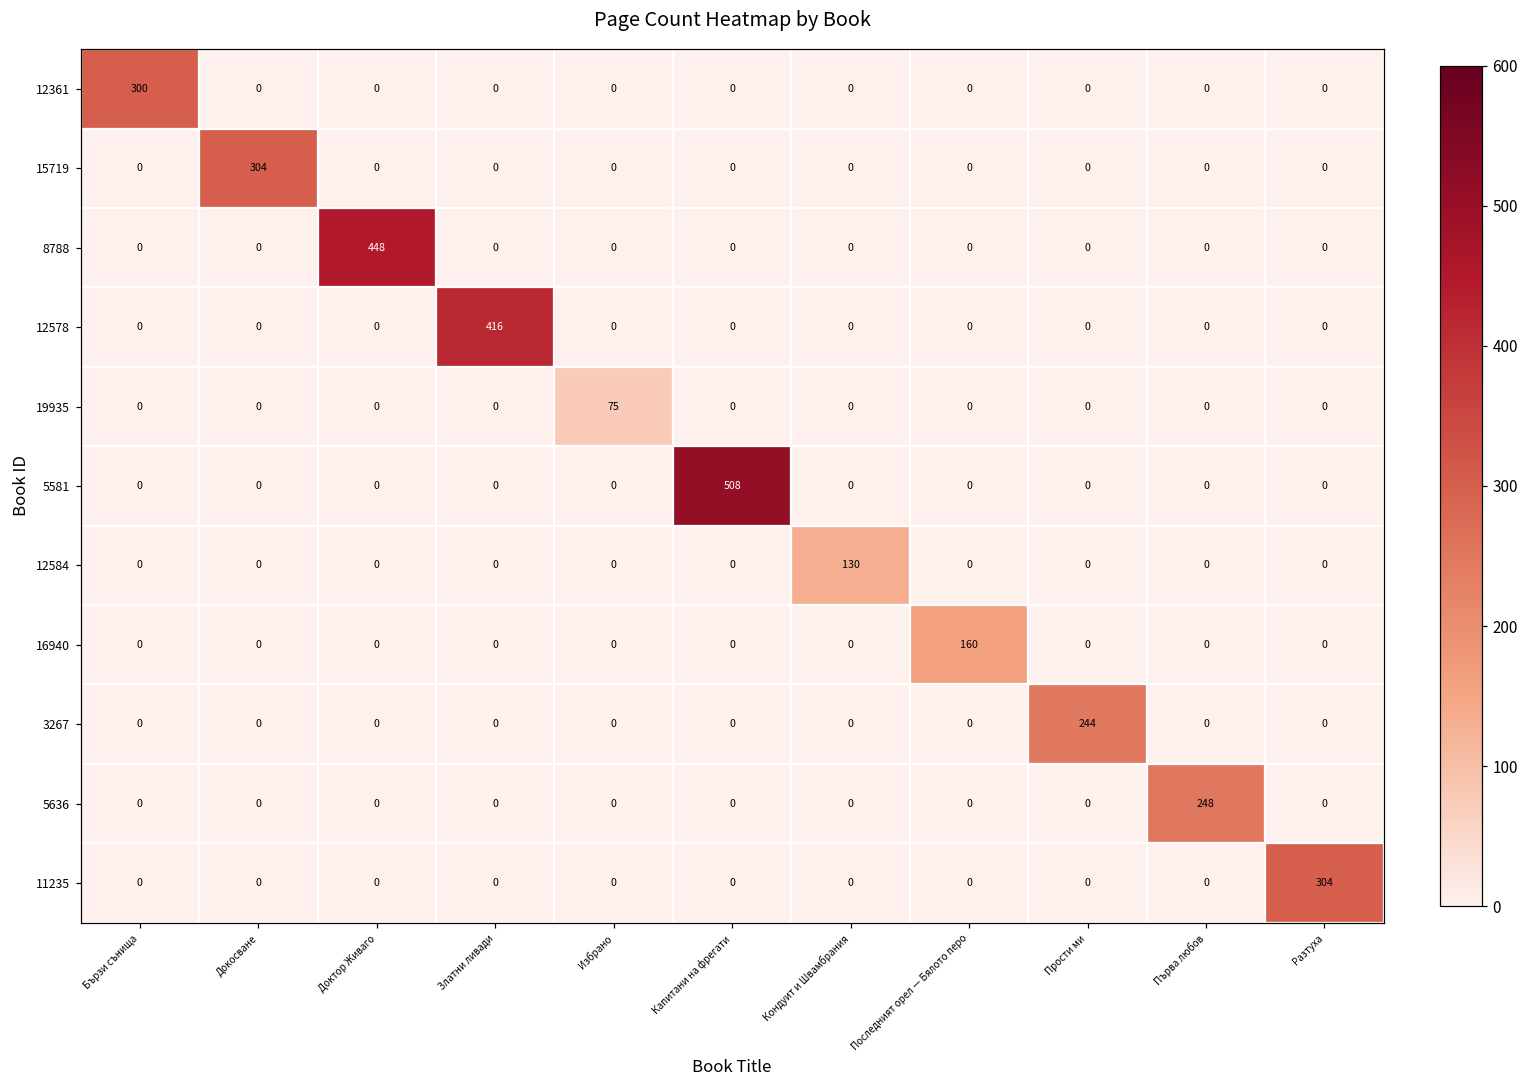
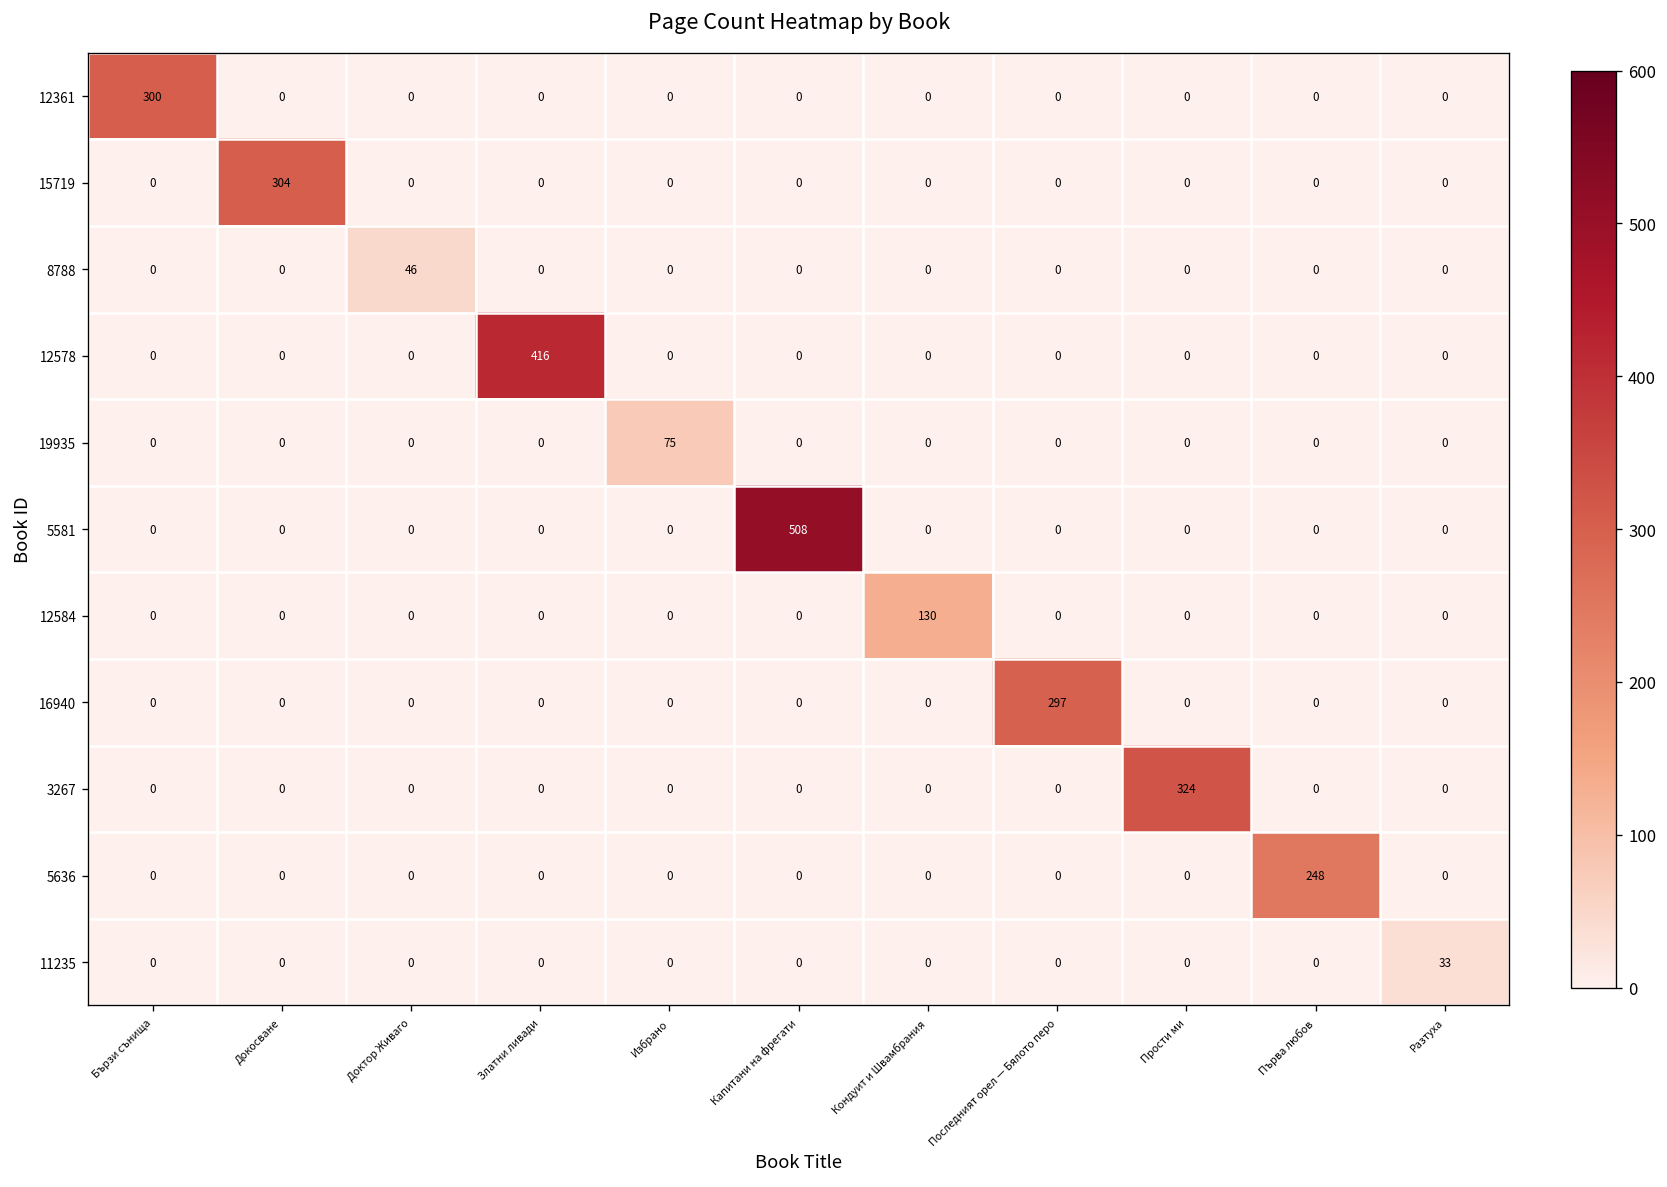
  {
    "12361": {
      "Бързи сънища": 300,
      "Докосване": 0,
      "Доктор Живаго": 0,
      "Златни ливади": 0,
      "Избрано": 0,
      "Капитани на фрегати": 0,
      "Кондуит и Швамбрания": 0,
      "Последният орел — Бялото перо": 0,
      "Прости ми": 0,
      "Първа любов": 0,
      "Разтуха": 0
    },
    "15719": {
      "Бързи сънища": 0,
      "Докосване": 304,
      "Доктор Живаго": 0,
      "Златни ливади": 0,
      "Избрано": 0,
      "Капитани на фрегати": 0,
      "Кондуит и Швамбрания": 0,
      "Последният орел — Бялото перо": 0,
      "Прости ми": 0,
      "Първа любов": 0,
      "Разтуха": 0
    },
    "8788": {
      "Бързи сънища": 0,
      "Докосване": 0,
-     "Доктор Живаго": 448,
+     "Доктор Живаго": 46,
      "Златни ливади": 0,
      "Избрано": 0,
      "Капитани на фрегати": 0,
      "Кондуит и Швамбрания": 0,
      "Последният орел — Бялото перо": 0,
      "Прости ми": 0,
      "Първа любов": 0,
      "Разтуха": 0
    },
    "12578": {
      "Бързи сънища": 0,
      "Докосване": 0,
      "Доктор Живаго": 0,
      "Златни ливади": 416,
      "Избрано": 0,
      "Капитани на фрегати": 0,
      "Кондуит и Швамбрания": 0,
      "Последният орел — Бялото перо": 0,
      "Прости ми": 0,
      "Първа любов": 0,
      "Разтуха": 0
    },
    "19935": {
      "Бързи сънища": 0,
      "Докосване": 0,
      "Доктор Живаго": 0,
      "Златни ливади": 0,
      "Избрано": 75,
      "Капитани на фрегати": 0,
      "Кондуит и Швамбрания": 0,
      "Последният орел — Бялото перо": 0,
      "Прости ми": 0,
      "Първа любов": 0,
      "Разтуха": 0
    },
    "5581": {
      "Бързи сънища": 0,
      "Докосване": 0,
      "Доктор Живаго": 0,
      "Златни ливади": 0,
      "Избрано": 0,
      "Капитани на фрегати": 508,
      "Кондуит и Швамбрания": 0,
      "Последният орел — Бялото перо": 0,
      "Прости ми": 0,
      "Първа любов": 0,
      "Разтуха": 0
    },
    "12584": {
      "Бързи сънища": 0,
      "Докосване": 0,
      "Доктор Живаго": 0,
      "Златни ливади": 0,
      "Избрано": 0,
      "Капитани на фрегати": 0,
      "Кондуит и Швамбрания": 130,
      "Последният орел — Бялото перо": 0,
      "Прости ми": 0,
      "Първа любов": 0,
      "Разтуха": 0
    },
    "16940": {
      "Бързи сънища": 0,
      "Докосване": 0,
      "Доктор Живаго": 0,
      "Златни ливади": 0,
      "Избрано": 0,
      "Капитани на фрегати": 0,
      "Кондуит и Швамбрания": 0,
-     "Последният орел — Бялото перо": 160,
+     "Последният орел — Бялото перо": 297,
      "Прости ми": 0,
      "Първа любов": 0,
      "Разтуха": 0
    },
    "3267": {
      "Бързи сънища": 0,
      "Докосване": 0,
      "Доктор Живаго": 0,
      "Златни ливади": 0,
      "Избрано": 0,
      "Капитани на фрегати": 0,
      "Кондуит и Швамбрания": 0,
      "Последният орел — Бялото перо": 0,
-     "Прости ми": 244,
+     "Прости ми": 324,
      "Първа любов": 0,
      "Разтуха": 0
    },
    "5636": {
      "Бързи сънища": 0,
      "Докосване": 0,
      "Доктор Живаго": 0,
      "Златни ливади": 0,
      "Избрано": 0,
      "Капитани на фрегати": 0,
      "Кондуит и Швамбрания": 0,
      "Последният орел — Бялото перо": 0,
      "Прости ми": 0,
      "Първа любов": 248,
      "Разтуха": 0
    },
    "11235": {
      "Бързи сънища": 0,
      "Докосване": 0,
      "Доктор Живаго": 0,
      "Златни ливади": 0,
      "Избрано": 0,
      "Капитани на фрегати": 0,
      "Кондуит и Швамбрания": 0,
      "Последният орел — Бялото перо": 0,
      "Прости ми": 0,
      "Първа любов": 0,
-     "Разтуха": 304
+     "Разтуха": 33
    }
  }
